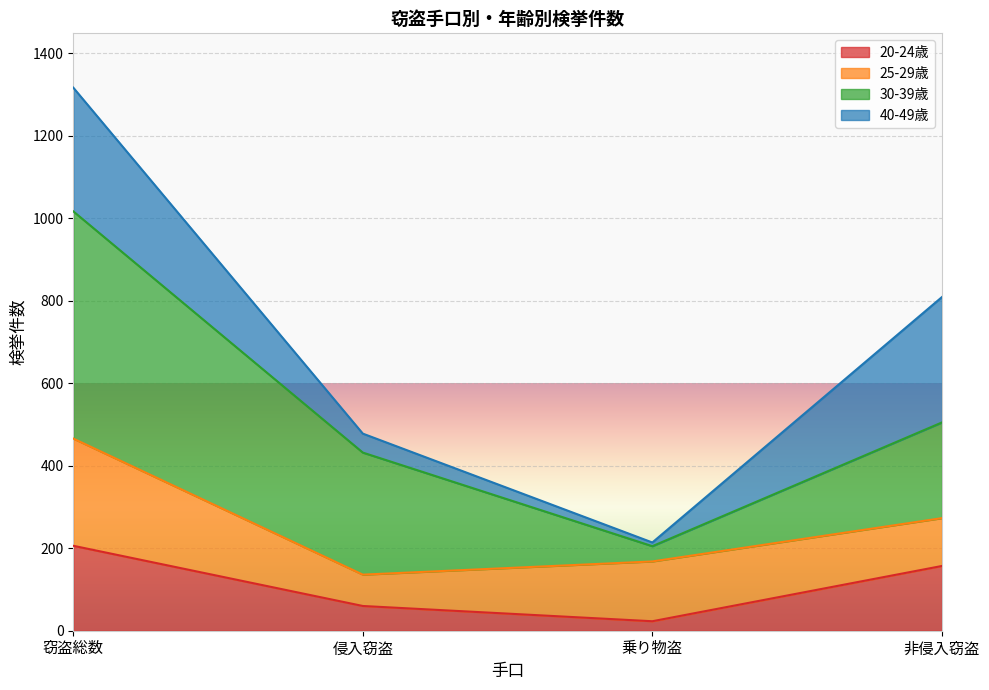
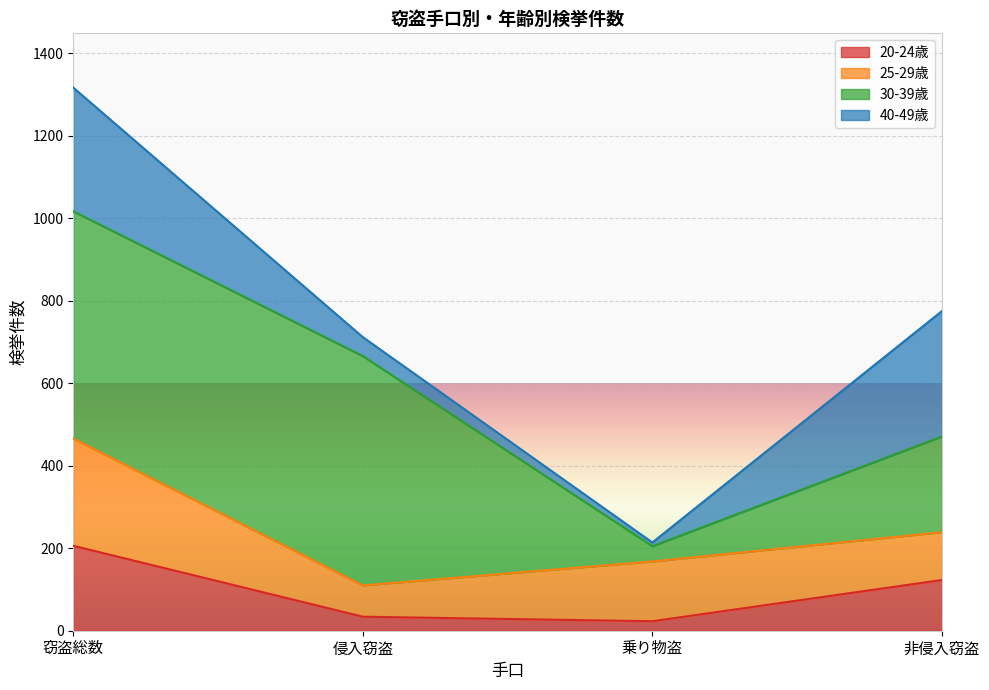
  {
    "20-24歳": {
      "窃盗総数": 210,
-     "侵入窃盗": 60,
+     "侵入窃盗": 30,
      "乗り物盗": 20,
-     "非侵入窃盗": 160
+     "非侵入窃盗": 120
    },
    "25-29歳": {
      "窃盗総数": 260,
      "侵入窃盗": 80,
      "乗り物盗": 150,
      "非侵入窃盗": 120
    },
    "30-39歳": {
      "窃盗総数": 550,
-     "侵入窃盗": 300,
+     "侵入窃盗": 560,
      "乗り物盗": 40,
      "非侵入窃盗": 230
    },
    "40-49歳": {
      "窃盗総数": 300,
      "侵入窃盗": 50,
      "乗り物盗": 10,
      "非侵入窃盗": 300
    }
  }
